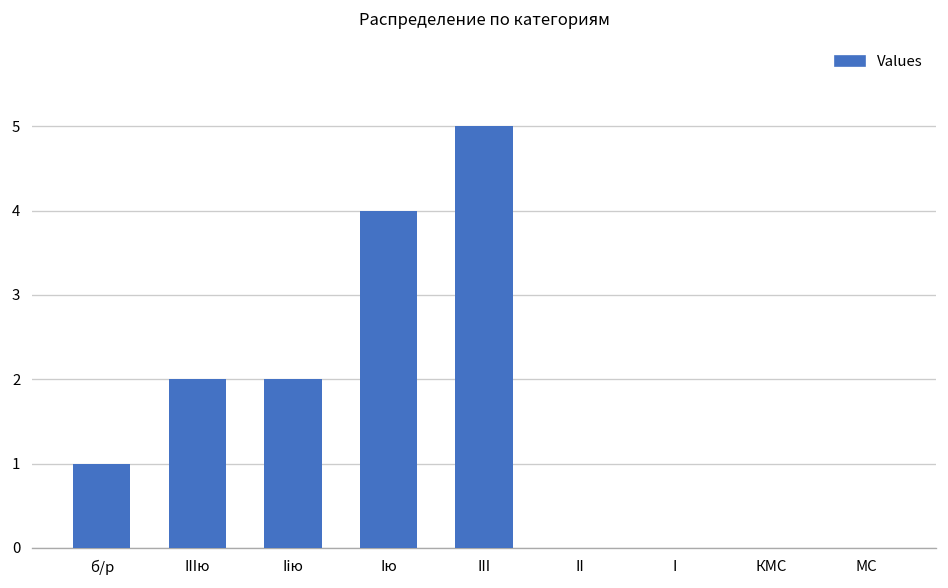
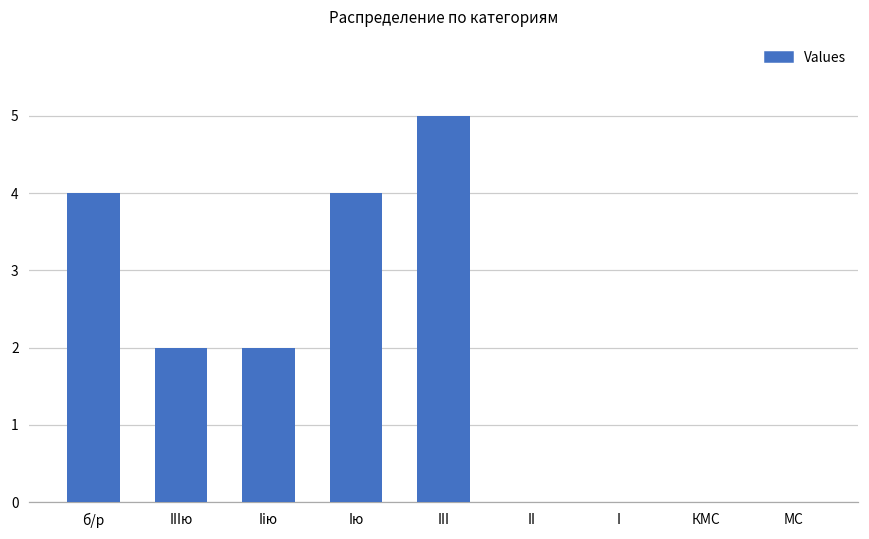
  {
-   "б/р": 1,
+   "б/р": 4,
    "IIIю": 2,
    "Iiю": 2,
    "Iю": 4,
    "III": 5,
    "II": 0,
    "I": 0,
    "КМС": 0,
    "МС": 0
  }
